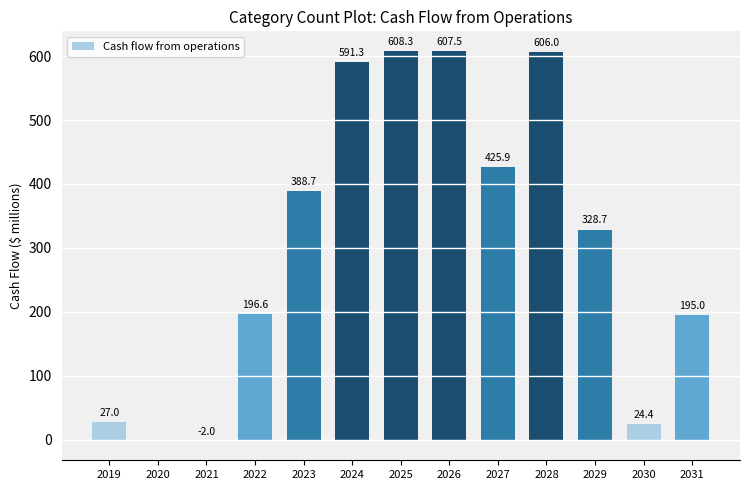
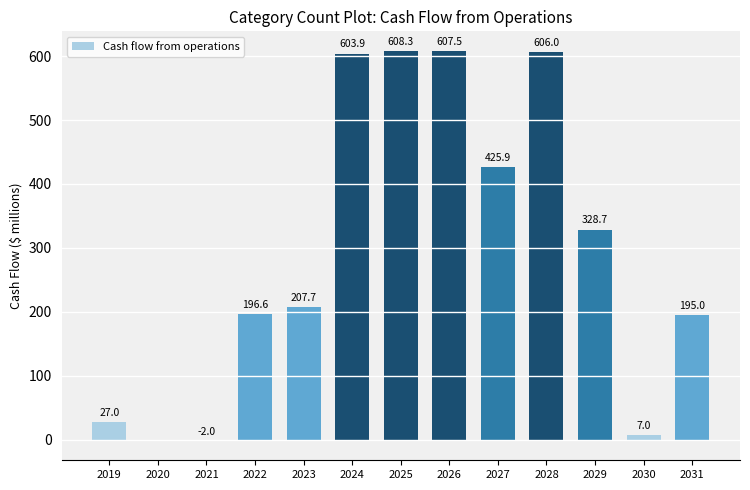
  {
    "2019": 27.0,
    "2021": -2.0,
    "2022": 196.6,
-   "2023": 388.7,
-   "2024": 591.3,
+   "2023": 207.7,
+   "2024": 603.9,
    "2025": 608.3,
    "2026": 607.5,
    "2027": 425.9,
    "2028": 606.0,
    "2029": 328.7,
-   "2030": 24.4,
+   "2030": 7.0,
    "2031": 195.0
  }
